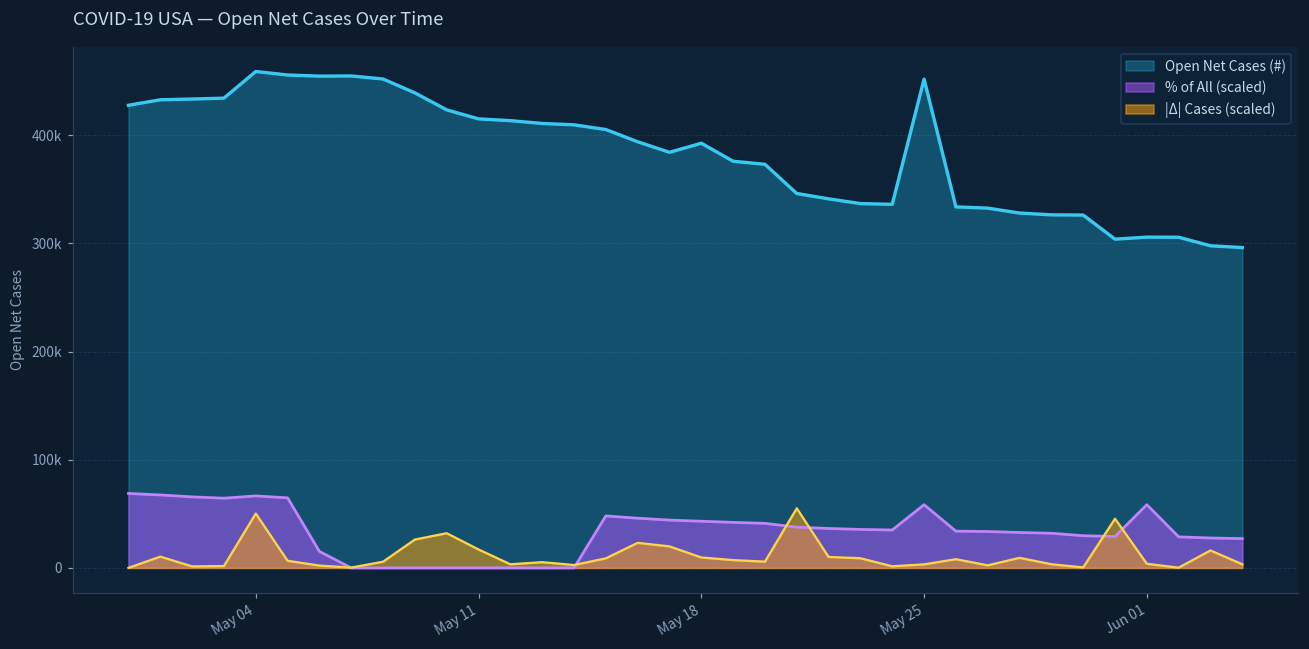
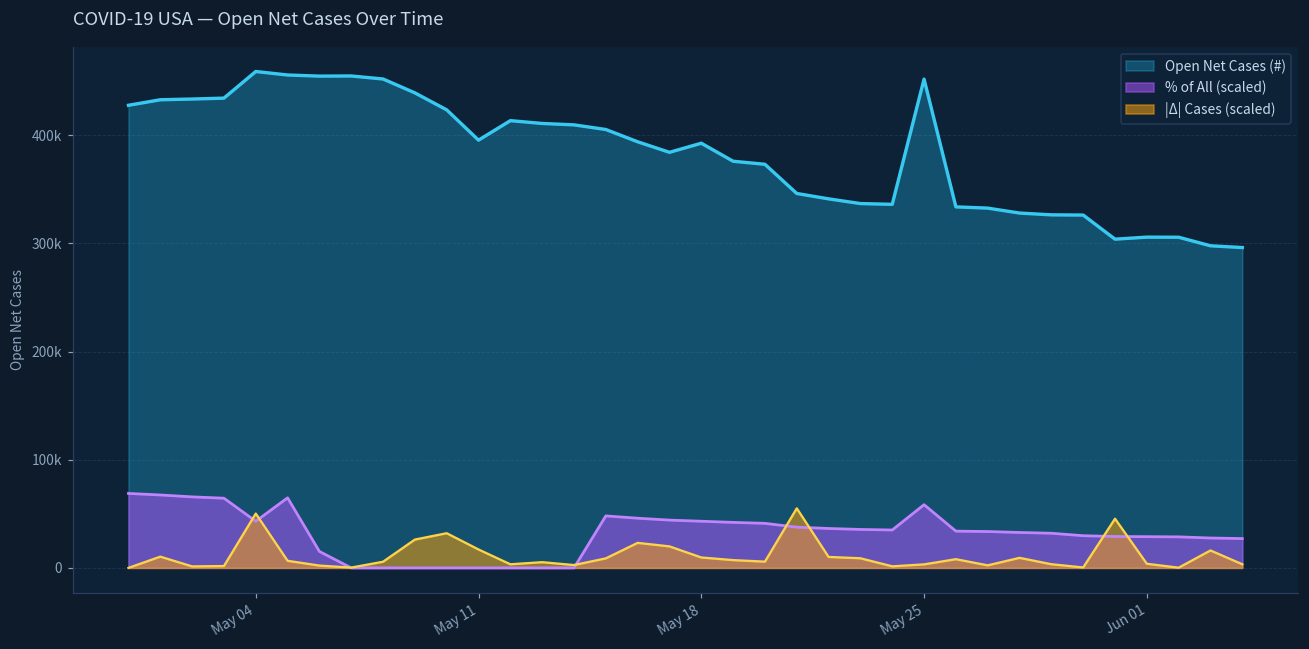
  {
    "Open Net Cases (#)": {
      "May 04": 460000,
-     "May 11": 420000,
+     "May 11": 400000,
      "May 18": 390000,
      "May 25": 450000,
      "Jun 01": 310000
    },
    "% of All (scaled)": {
-     "May 04": 70000,
+     "May 04": 40000,
      "May 11": 0,
      "May 18": 40000,
      "May 25": 60000,
-     "Jun 01": 60000
+     "Jun 01": 30000
    },
    "|Δ| Cases (scaled)": {
      "May 04": 50000,
      "May 11": 20000,
      "May 18": 10000,
      "May 25": 0,
      "Jun 01": 0
    }
  }
